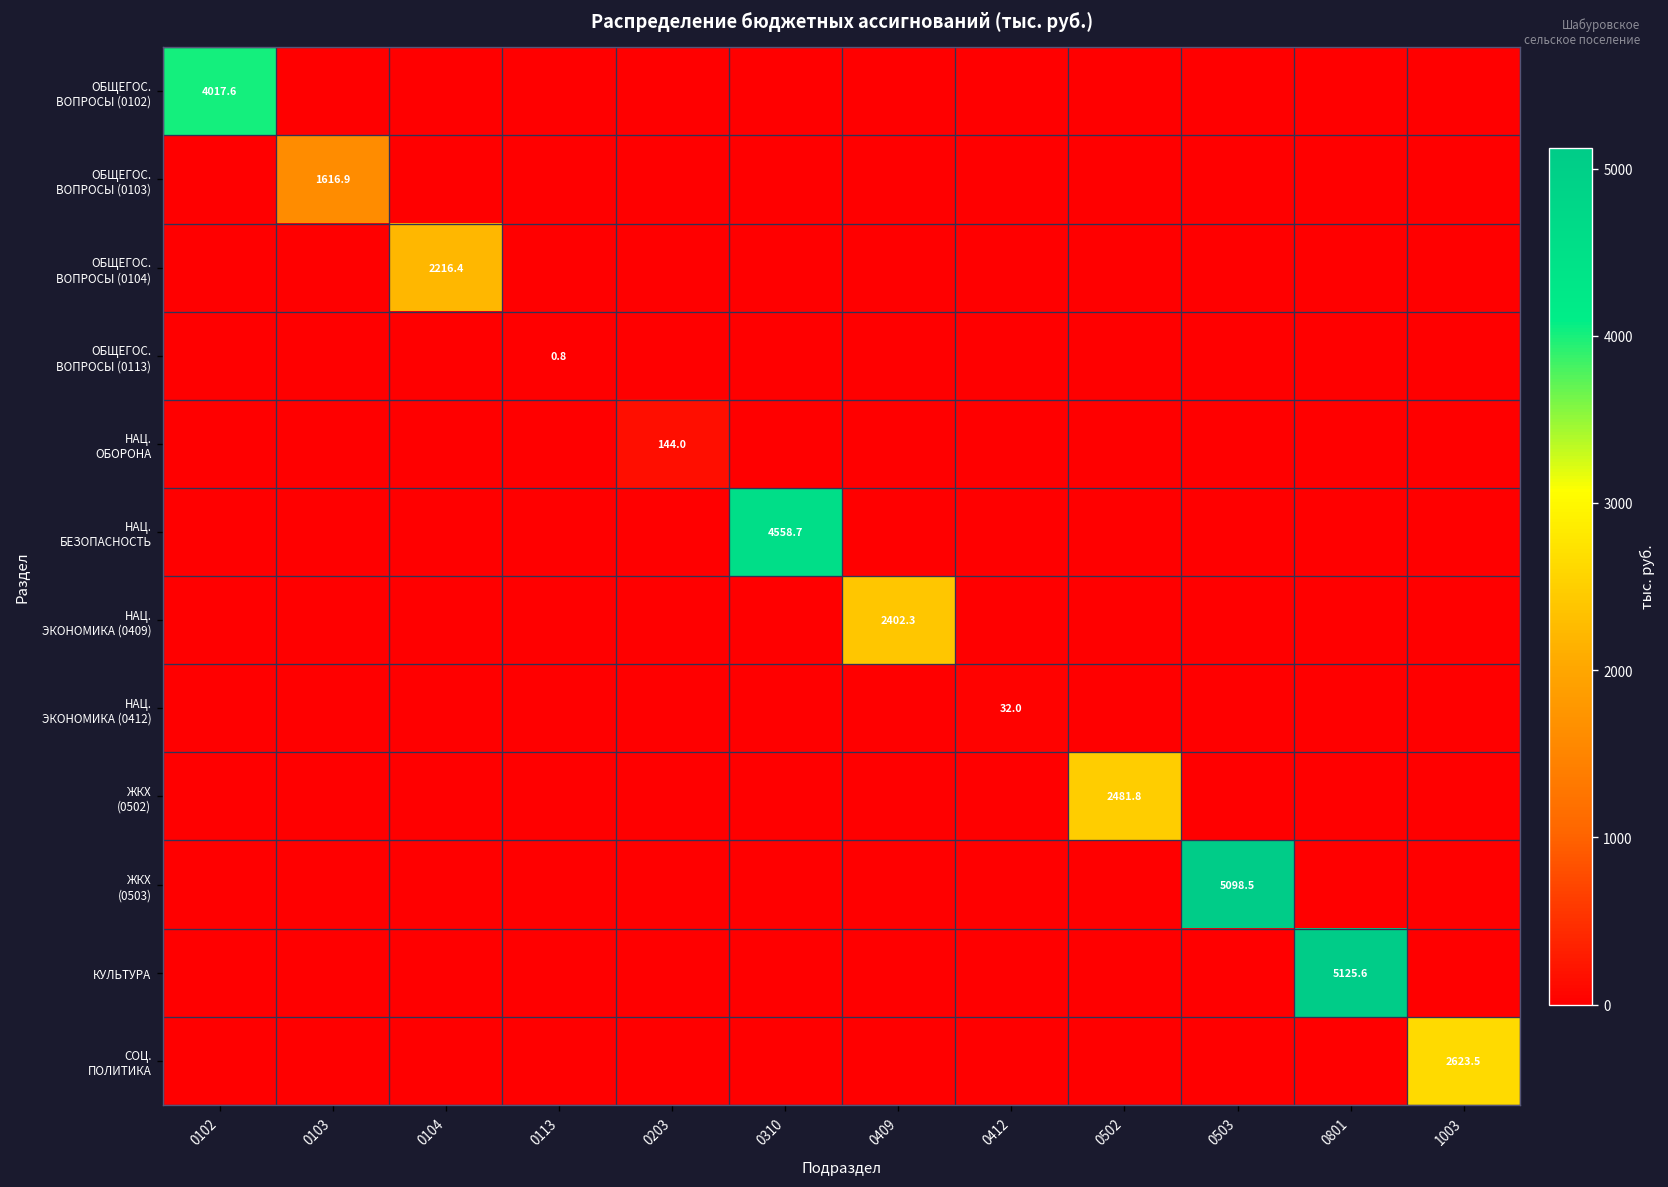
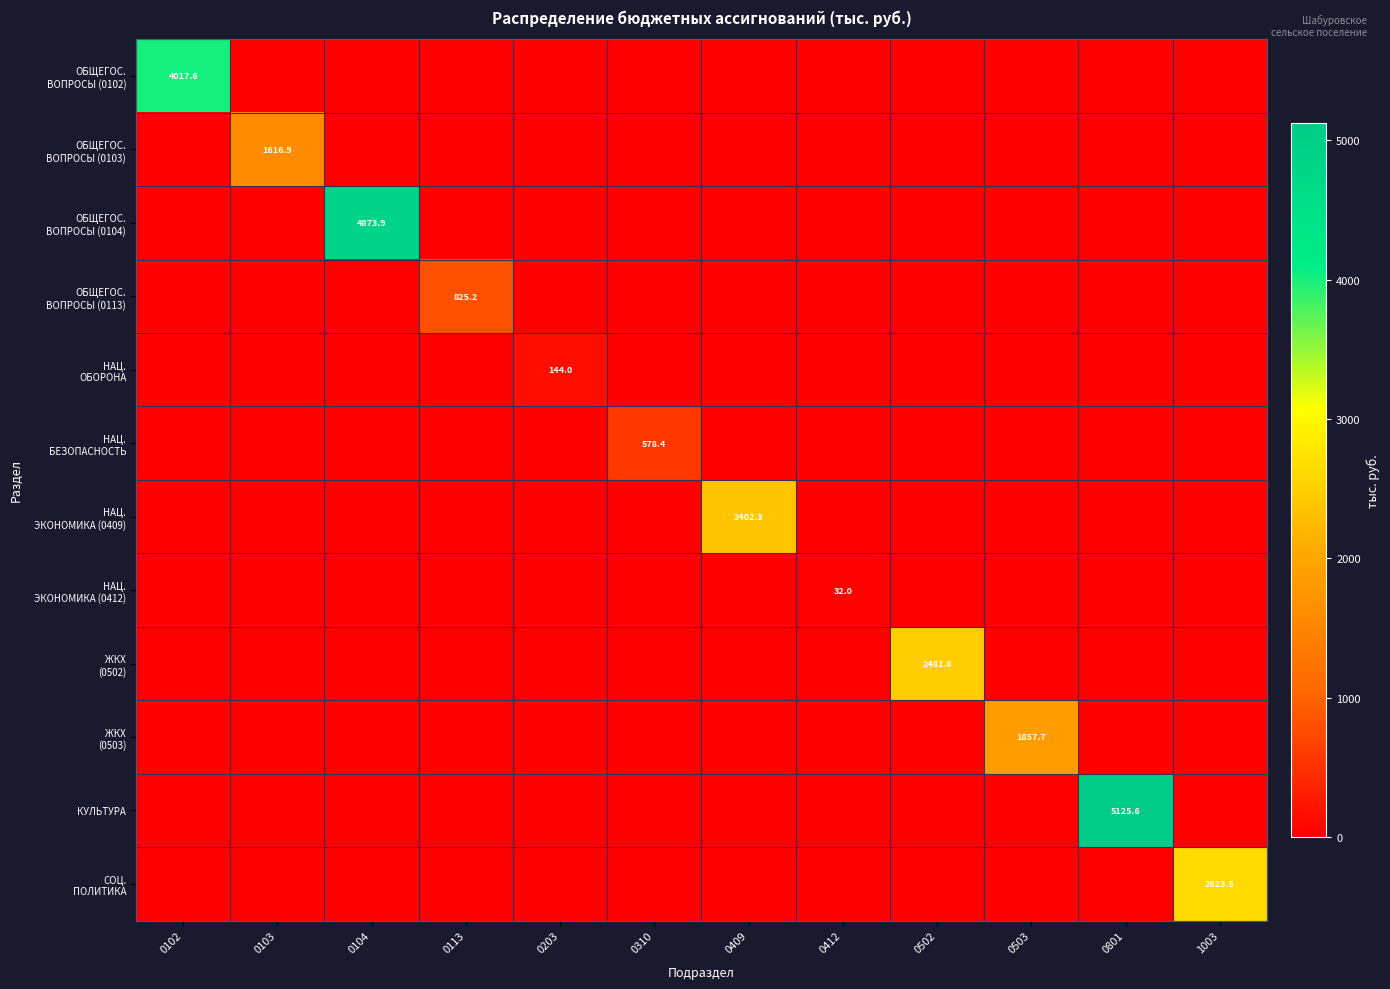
  {
    "ОБЩЕГОС. ВОПРОСЫ (0102)": {
      "0102": 4017.6
    },
    "ОБЩЕГОС. ВОПРОСЫ (0103)": {
      "0103": 1616.9
    },
    "ОБЩЕГОС. ВОПРОСЫ (0104)": {
-     "0104": 2216.4
+     "0104": 4873.9
    },
    "ОБЩЕГОС. ВОПРОСЫ (0113)": {
-     "0113": 0.8
+     "0113": 825.2
    },
    "НАЦ. ОБОРОНА": {
      "0203": 144.0
    },
    "НАЦ. БЕЗОПАСНОСТЬ": {
-     "0310": 4558.7
+     "0310": 578.4
    },
    "НАЦ. ЭКОНОМИКА (0409)": {
      "0409": 2402.3
    },
    "НАЦ. ЭКОНОМИКА (0412)": {
      "0412": 32.0
    },
    "ЖКХ (0502)": {
      "0502": 2481.8
    },
    "ЖКХ (0503)": {
-     "0503": 5098.5
+     "0503": 1857.7
    },
    "КУЛЬТУРА": {
      "0801": 5125.6
    },
    "СОЦ. ПОЛИТИКА": {
      "1003": 2623.5
    }
  }
